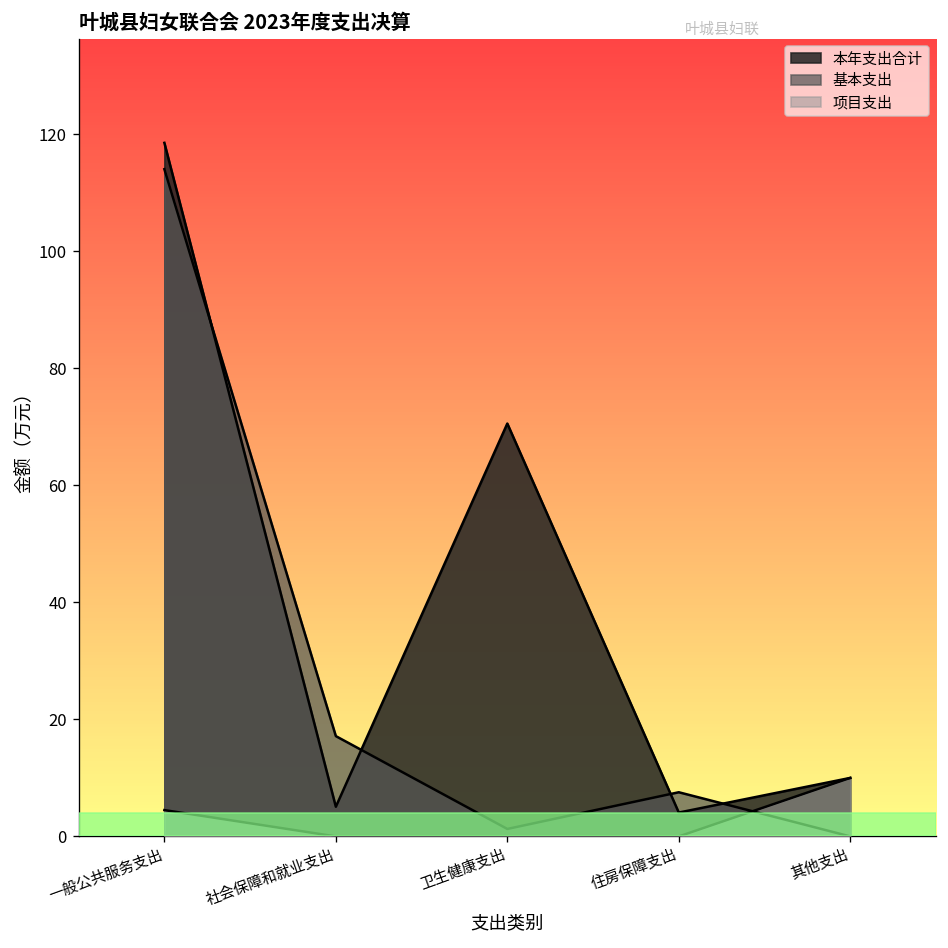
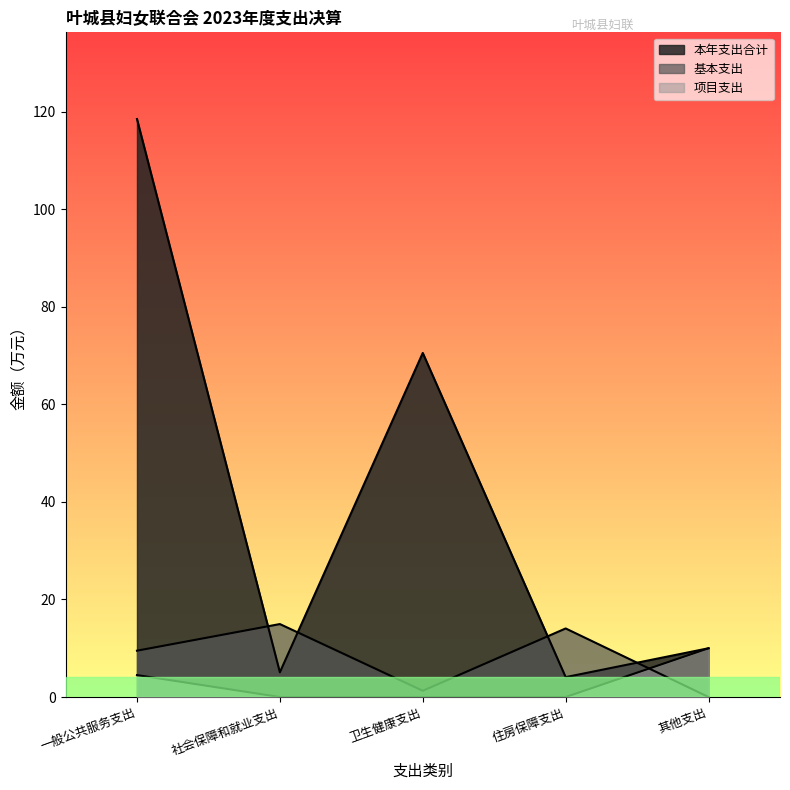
  {
    "本年支出合计": {
      "一般公共服务支出": 119,
      "社会保障和就业支出": 5,
      "卫生健康支出": 71
    },
    "基本支出": {
-     "一般公共服务支出": 114,
-     "社会保障和就业支出": 17,
-     "住房保障支出": 8
+     "一般公共服务支出": 10,
+     "社会保障和就业支出": 15,
+     "住房保障支出": 14
    },
    "项目支出": {
      "一般公共服务支出": 5
    }
  }
